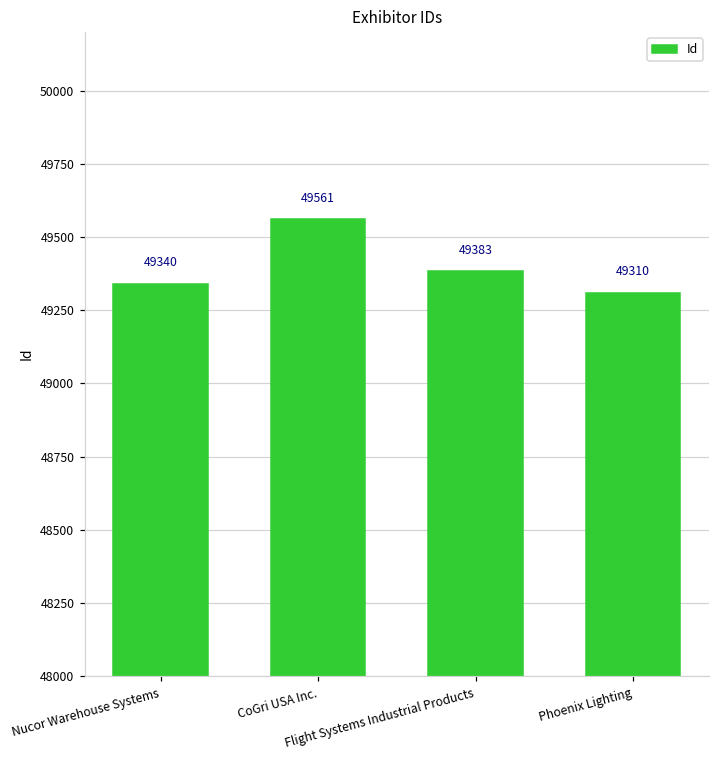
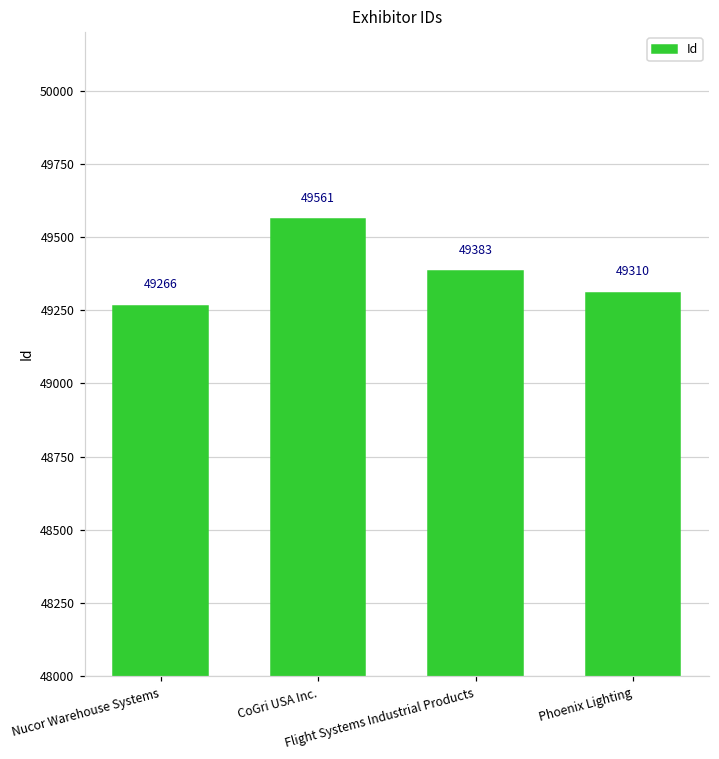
  {
-   "Nucor Warehouse Systems": 49340,
+   "Nucor Warehouse Systems": 49266,
    "CoGri USA Inc.": 49561,
    "Flight Systems Industrial Products": 49383,
    "Phoenix Lighting": 49310
  }
